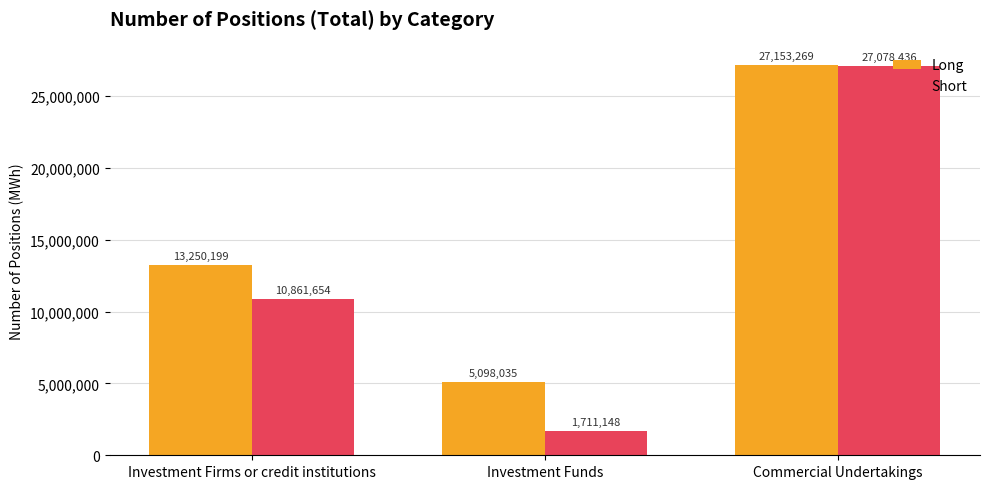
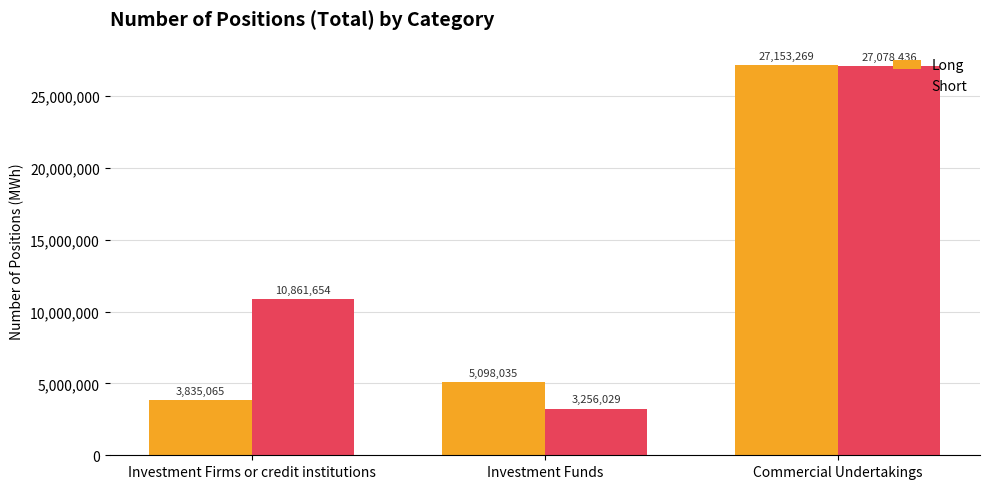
  {
    "Long": {
-     "Investment Firms or credit institutions": "13,250,199",
+     "Investment Firms or credit institutions": "3,835,065",
      "Investment Funds": "5,098,035",
      "Commercial Undertakings": "27,153,269"
    },
    "Short": {
      "Investment Firms or credit institutions": "10,861,654",
-     "Investment Funds": "1,711,148",
+     "Investment Funds": "3,256,029",
      "Commercial Undertakings": "27,078,436"
    }
  }
